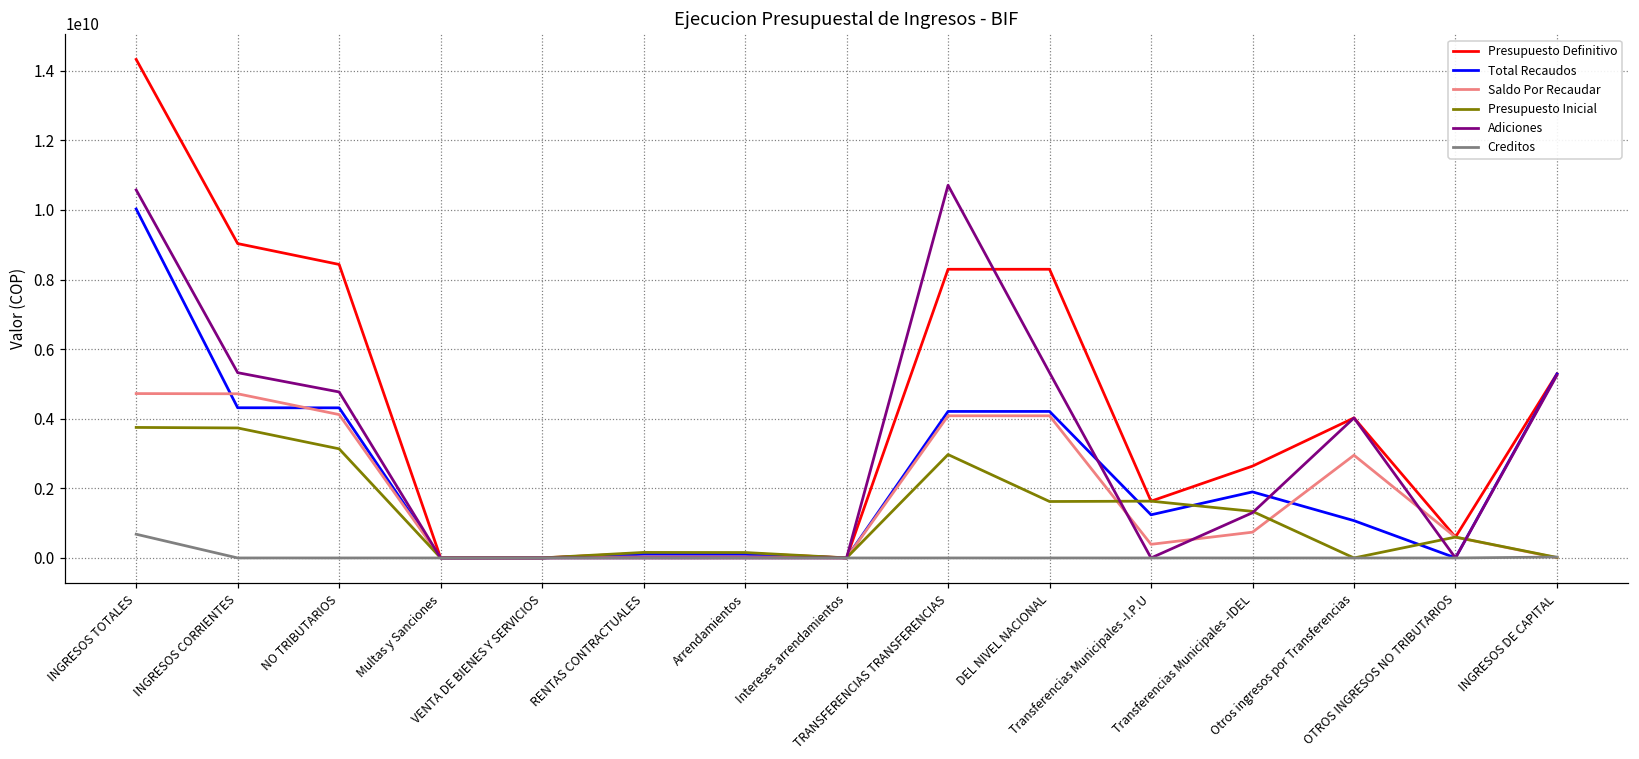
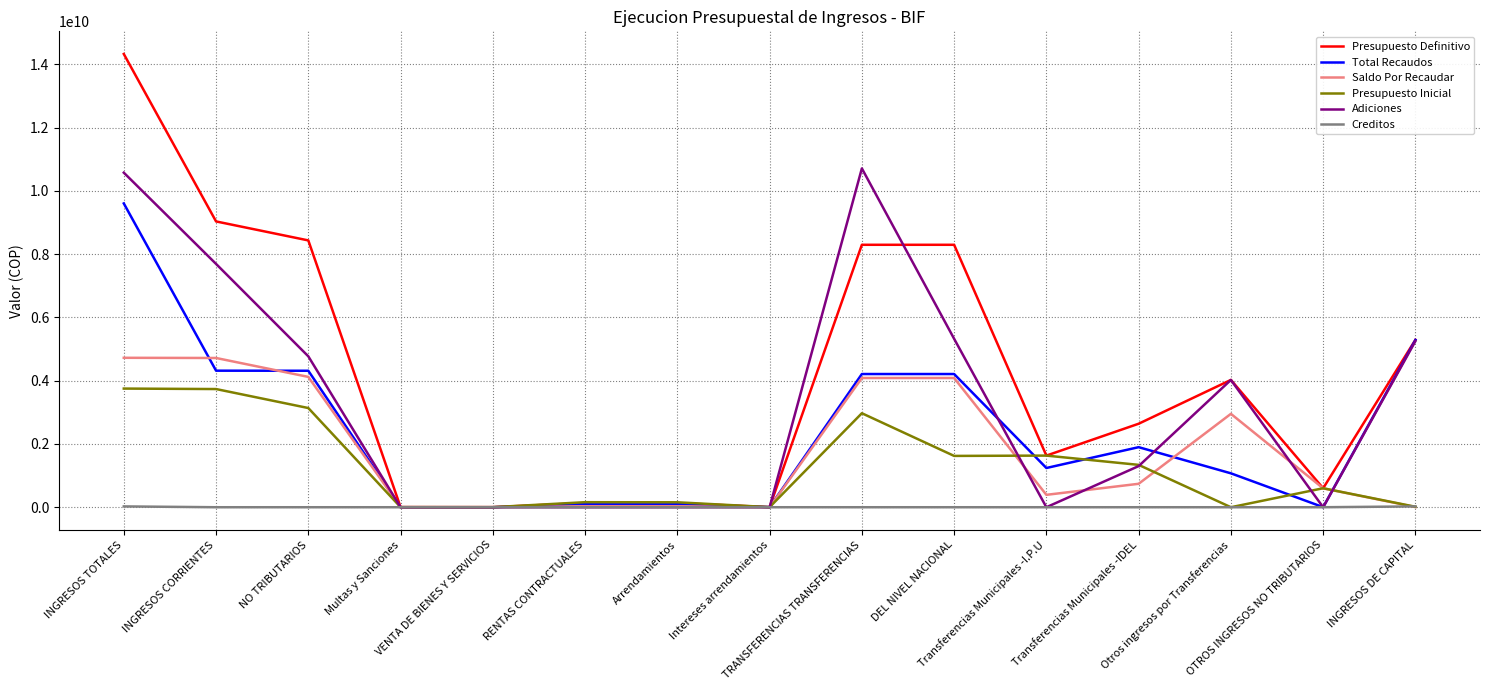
  {
    "Presupuesto Definitivo": {
      "INGRESOS TOTALES": 14300000000,
      "INGRESOS CORRIENTES": 9000000000,
      "NO TRIBUTARIOS": 8400000000,
      "TRANSFERENCIAS TRANSFERENCIAS": 8300000000,
      "DEL NIVEL NACIONAL": 8300000000,
      "Transferencias Municipales -IDEL": 2600000000
    },
    "Total Recaudos": {
-     "INGRESOS TOTALES": 10000000000,
+     "INGRESOS TOTALES": 9600000000,
      "INGRESOS CORRIENTES": 4300000000,
      "NO TRIBUTARIOS": 4300000000,
      "TRANSFERENCIAS TRANSFERENCIAS": 4200000000,
      "DEL NIVEL NACIONAL": 4200000000,
      "Transferencias Municipales -I.P.U": 1200000000,
      "Transferencias Municipales -IDEL": 1900000000,
      "Otros ingresos por Transferencias": 1100000000
    },
    "Saldo Por Recaudar": {
      "INGRESOS TOTALES": 4700000000,
      "INGRESOS CORRIENTES": 4700000000,
      "NO TRIBUTARIOS": 4100000000,
      "TRANSFERENCIAS TRANSFERENCIAS": 4100000000,
      "DEL NIVEL NACIONAL": 4100000000,
      "Transferencias Municipales -I.P.U": 400000000,
      "Transferencias Municipales -IDEL": 700000000,
      "Otros ingresos por Transferencias": 3000000000
    },
    "Presupuesto Inicial": {
      "INGRESOS TOTALES": 3800000000,
      "INGRESOS CORRIENTES": 3700000000,
      "NO TRIBUTARIOS": 3100000000,
      "TRANSFERENCIAS TRANSFERENCIAS": 3000000000,
      "DEL NIVEL NACIONAL": 1600000000
    },
    "Adiciones": {
      "INGRESOS TOTALES": 10600000000,
-     "INGRESOS CORRIENTES": 5300000000,
+     "INGRESOS CORRIENTES": 7700000000,
      "NO TRIBUTARIOS": 4800000000,
      "TRANSFERENCIAS TRANSFERENCIAS": 10700000000,
      "DEL NIVEL NACIONAL": 5300000000
    },
    "Creditos": {
-     "INGRESOS TOTALES": 700000000,
+     "INGRESOS TOTALES": 0,
      "INGRESOS CORRIENTES": 0,
      "NO TRIBUTARIOS": 0,
      "TRANSFERENCIAS TRANSFERENCIAS": 0,
      "DEL NIVEL NACIONAL": 0,
      "Transferencias Municipales -IDEL": 0
    }
  }
